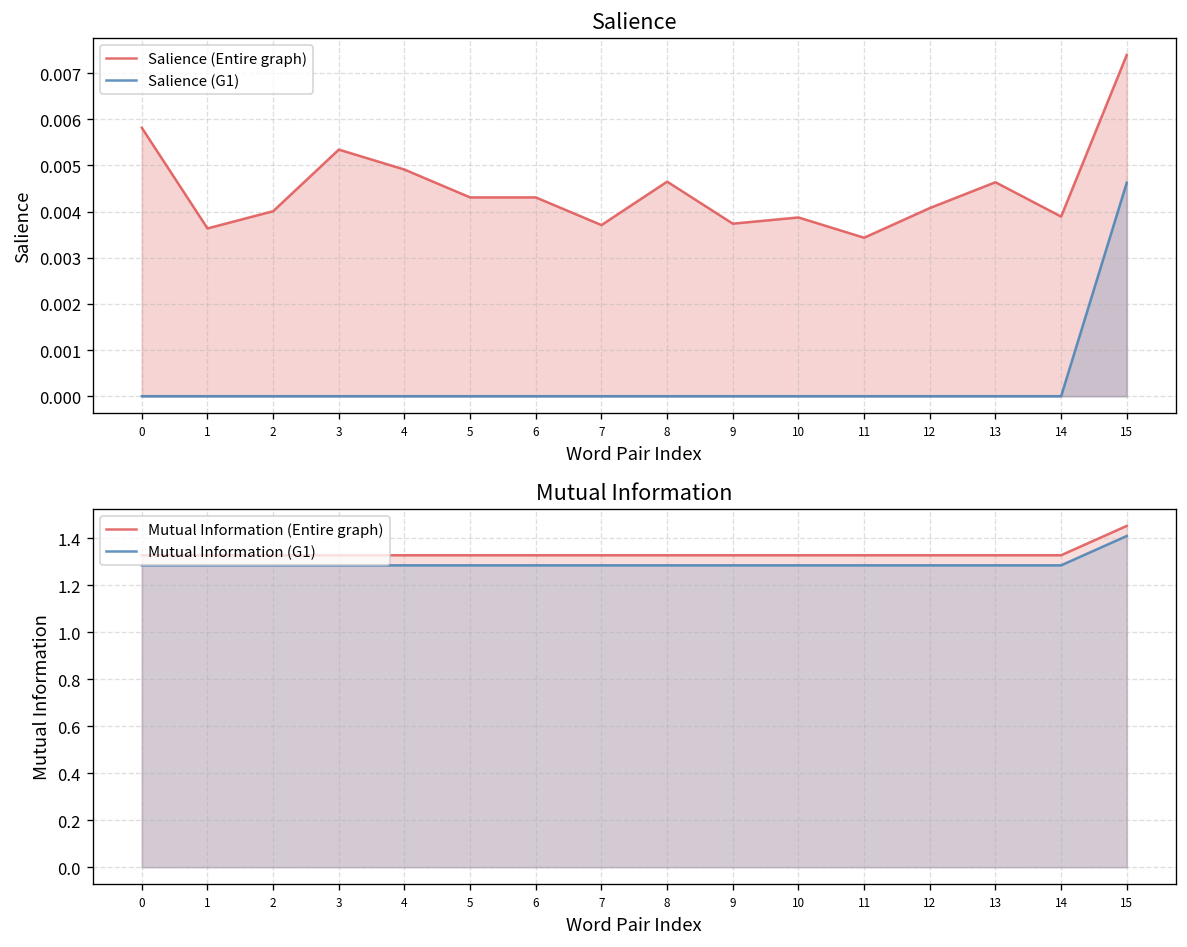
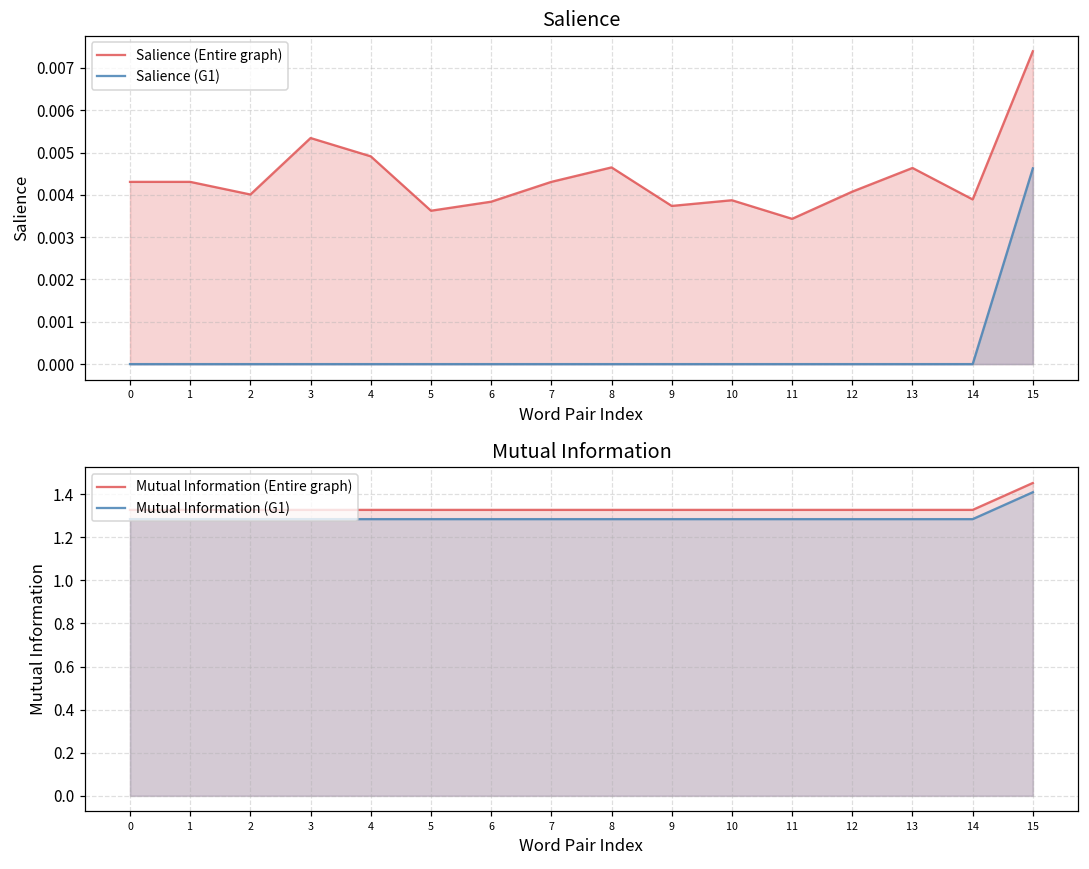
  {
    "Salience": {
      "Salience (Entire graph)": {
-       "0": 0.0058,
-       "1": 0.0036,
+       "0": 0.0043,
+       "1": 0.0043,
        "2": 0.0040,
        "3": 0.0053,
        "4": 0.0049,
-       "5": 0.0043,
-       "6": 0.0043,
-       "7": 0.0037,
+       "5": 0.0036,
+       "6": 0.0038,
+       "7": 0.0043,
        "8": 0.0046,
        "9": 0.0037,
        "10": 0.0039,
        "11": 0.0034,
        "12": 0.0041,
        "13": 0.0046,
        "14": 0.0039,
        "15": 0.0074
      },
      "Salience (G1)": {
        "0": 0.0000,
        "1": 0.0000,
        "2": 0.0000,
        "3": 0.0000,
        "4": 0.0000,
        "5": 0.0000,
        "6": 0.0000,
        "7": 0.0000,
        "8": 0.0000,
        "9": 0.0000,
        "10": 0.0000,
        "11": 0.0000,
        "12": 0.0000,
        "13": 0.0000,
        "14": 0.0000,
        "15": 0.0046
      }
    },
    "Mutual Information": {
      "Mutual Information (Entire graph)": {
        "4": 1.33,
        "5": 1.33,
        "6": 1.33,
        "7": 1.33,
        "8": 1.33,
        "9": 1.33,
        "10": 1.33,
        "11": 1.33,
        "12": 1.33,
        "13": 1.33,
        "14": 1.33,
        "15": 1.45
      },
      "Mutual Information (G1)": {
        "4": 1.28,
        "5": 1.28,
        "6": 1.28,
        "7": 1.28,
        "8": 1.28,
        "9": 1.28,
        "10": 1.28,
        "11": 1.28,
        "12": 1.28,
        "13": 1.28,
        "14": 1.28,
        "15": 1.41
      }
    }
  }
